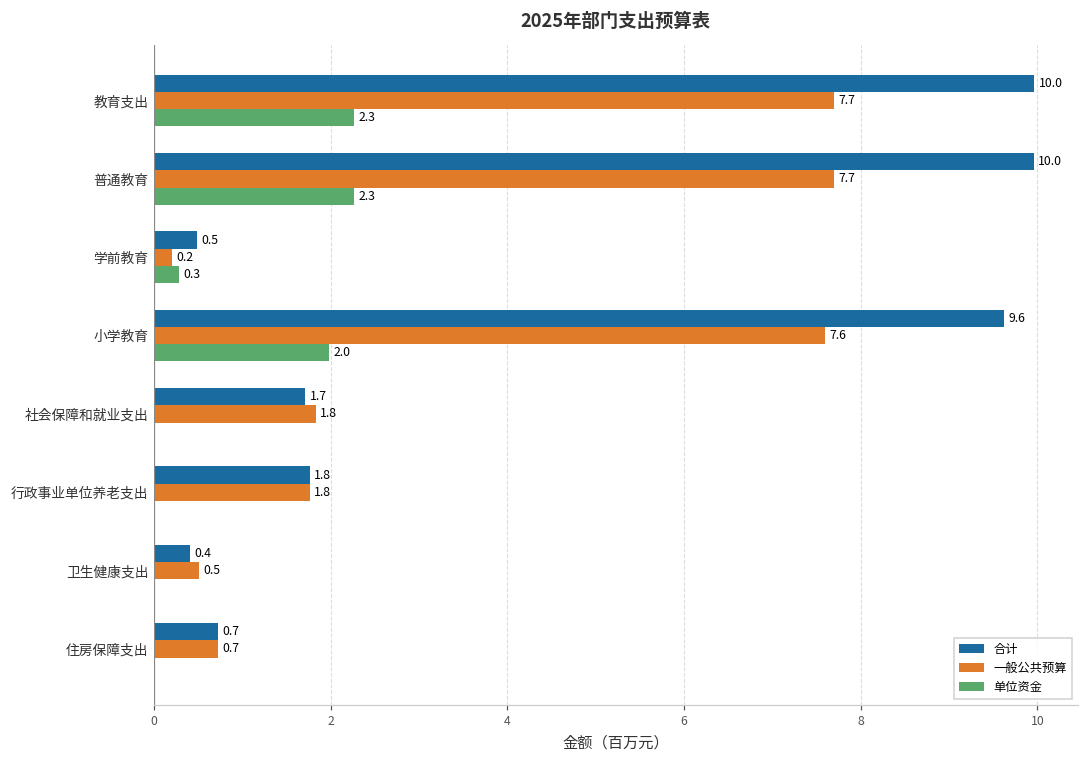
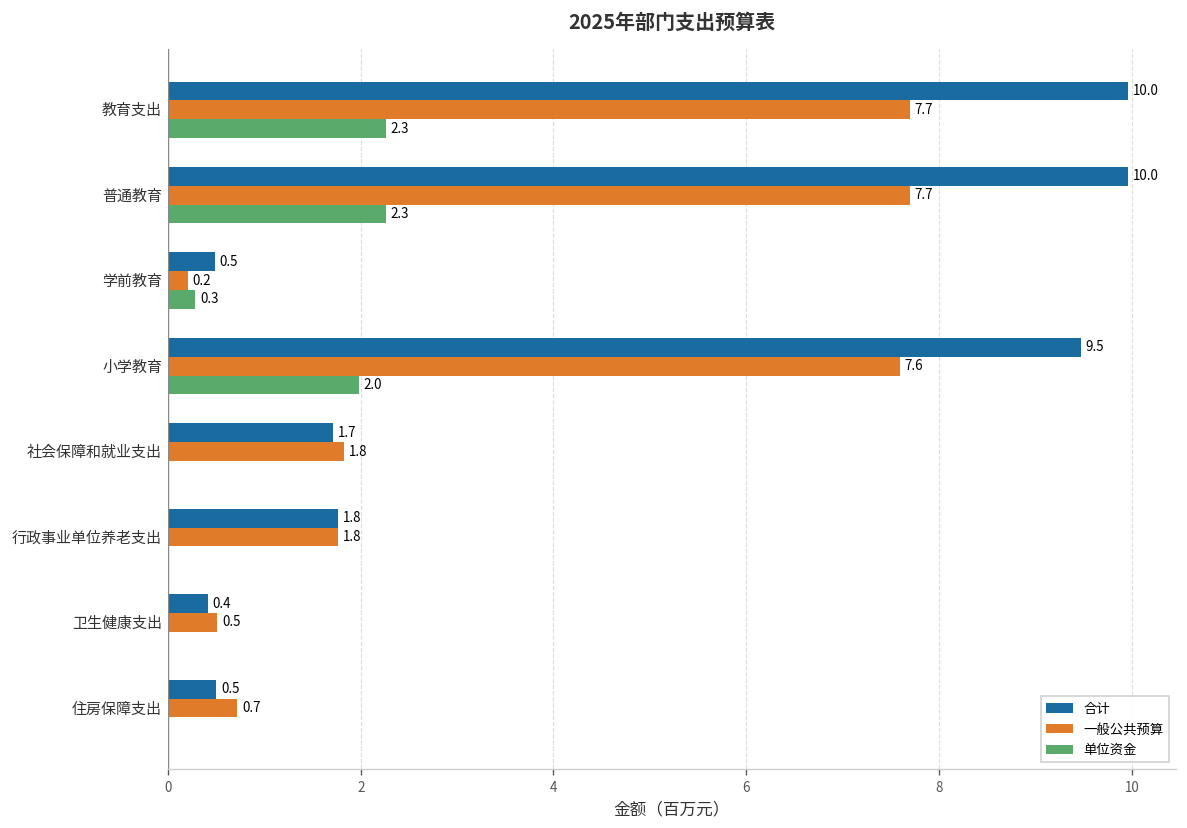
  {
    "合计": {
      "教育支出": 10.0,
      "普通教育": 10.0,
      "学前教育": 0.5,
-     "小学教育": 9.6,
+     "小学教育": 9.5,
      "社会保障和就业支出": 1.7,
      "行政事业单位养老支出": 1.8,
      "卫生健康支出": 0.4,
-     "住房保障支出": 0.7
+     "住房保障支出": 0.5
    },
    "一般公共预算": {
      "教育支出": 7.7,
      "普通教育": 7.7,
      "学前教育": 0.2,
      "小学教育": 7.6,
      "社会保障和就业支出": 1.8,
      "行政事业单位养老支出": 1.8,
      "卫生健康支出": 0.5,
      "住房保障支出": 0.7
    },
    "单位资金": {
      "教育支出": 2.3,
      "普通教育": 2.3,
      "学前教育": 0.3,
      "小学教育": 2.0
    }
  }
